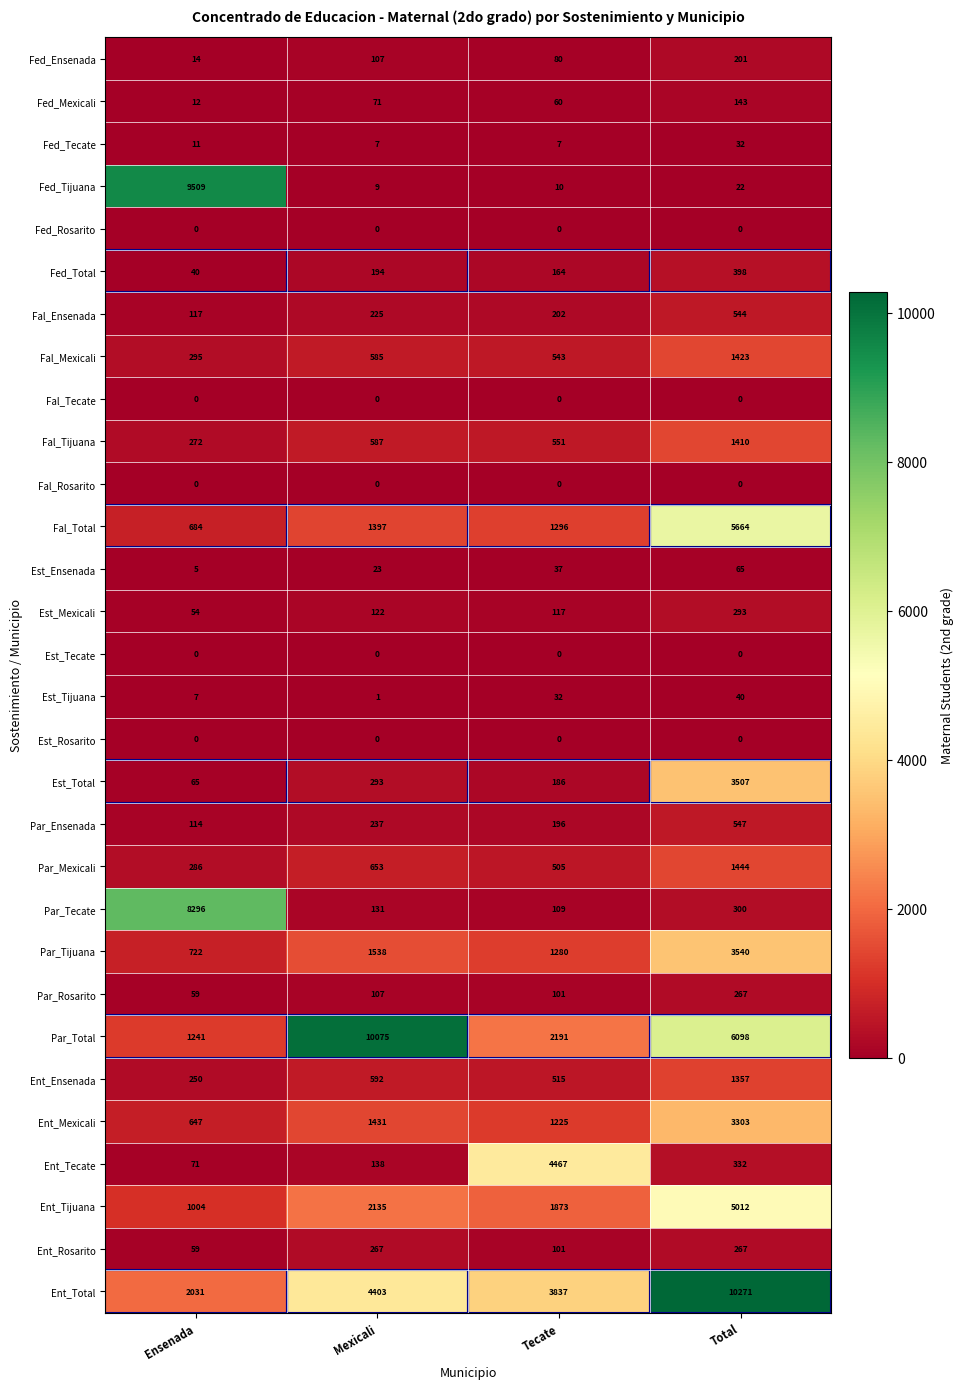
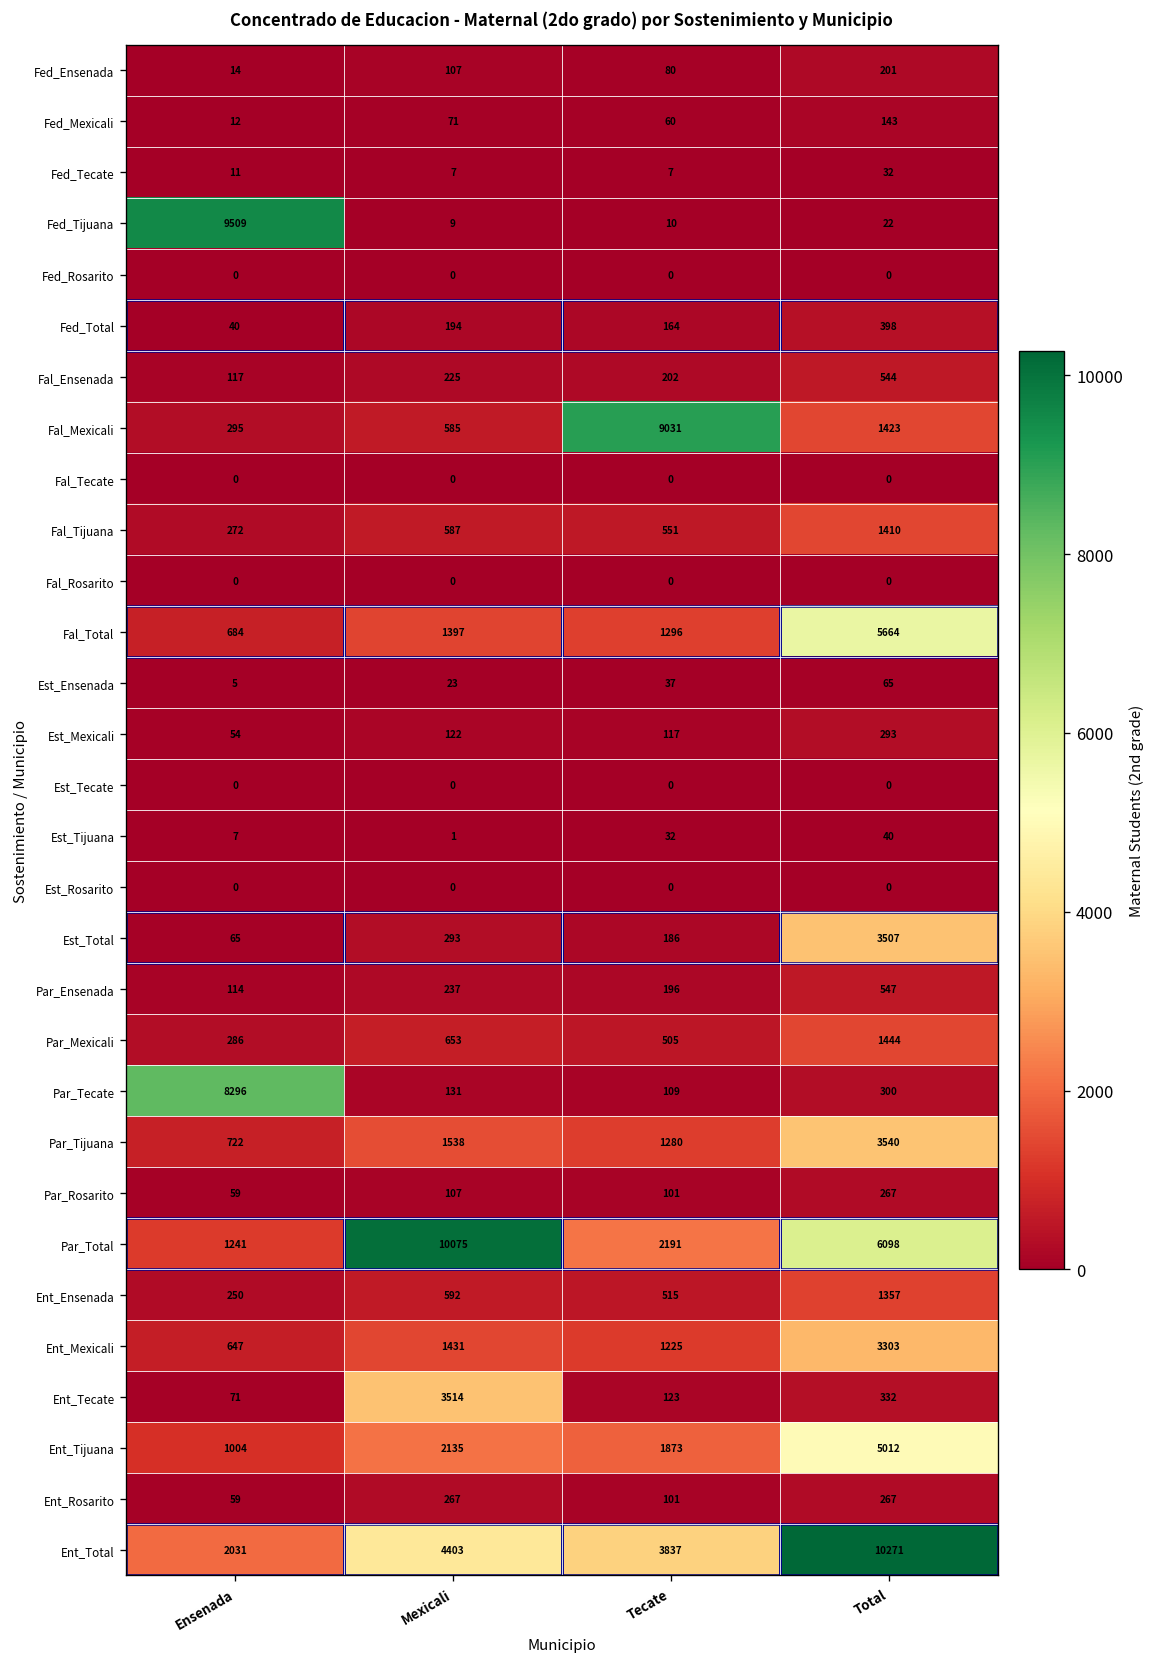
  {
    "Fed_Ensenada": {
      "Ensenada": 14,
      "Mexicali": 107,
      "Tecate": 80,
      "Total": 201
    },
    "Fed_Mexicali": {
      "Ensenada": 12,
      "Mexicali": 71,
      "Tecate": 60,
      "Total": 143
    },
    "Fed_Tecate": {
      "Ensenada": 11,
      "Mexicali": 7,
      "Tecate": 7,
      "Total": 32
    },
    "Fed_Tijuana": {
      "Ensenada": 9509,
      "Mexicali": 9,
      "Tecate": 10,
      "Total": 22
    },
    "Fed_Rosarito": {
      "Ensenada": 0,
      "Mexicali": 0,
      "Tecate": 0,
      "Total": 0
    },
    "Fed_Total": {
      "Ensenada": 40,
      "Mexicali": 194,
      "Tecate": 164,
      "Total": 398
    },
    "Fal_Ensenada": {
      "Ensenada": 117,
      "Mexicali": 225,
      "Tecate": 202,
      "Total": 544
    },
    "Fal_Mexicali": {
      "Ensenada": 295,
      "Mexicali": 585,
-     "Tecate": 543,
+     "Tecate": 9031,
      "Total": 1423
    },
    "Fal_Tecate": {
      "Ensenada": 0,
      "Mexicali": 0,
      "Tecate": 0,
      "Total": 0
    },
    "Fal_Tijuana": {
      "Ensenada": 272,
      "Mexicali": 587,
      "Tecate": 551,
      "Total": 1410
    },
    "Fal_Rosarito": {
      "Ensenada": 0,
      "Mexicali": 0,
      "Tecate": 0,
      "Total": 0
    },
    "Fal_Total": {
      "Ensenada": 684,
      "Mexicali": 1397,
      "Tecate": 1296,
      "Total": 5664
    },
    "Est_Ensenada": {
      "Ensenada": 5,
      "Mexicali": 23,
      "Tecate": 37,
      "Total": 65
    },
    "Est_Mexicali": {
      "Ensenada": 54,
      "Mexicali": 122,
      "Tecate": 117,
      "Total": 293
    },
    "Est_Tecate": {
      "Ensenada": 0,
      "Mexicali": 0,
      "Tecate": 0,
      "Total": 0
    },
    "Est_Tijuana": {
      "Ensenada": 7,
      "Mexicali": 1,
      "Tecate": 32,
      "Total": 40
    },
    "Est_Rosarito": {
      "Ensenada": 0,
      "Mexicali": 0,
      "Tecate": 0,
      "Total": 0
    },
    "Est_Total": {
      "Ensenada": 65,
      "Mexicali": 293,
      "Tecate": 186,
      "Total": 3507
    },
    "Par_Ensenada": {
      "Ensenada": 114,
      "Mexicali": 237,
      "Tecate": 196,
      "Total": 547
    },
    "Par_Mexicali": {
      "Ensenada": 286,
      "Mexicali": 653,
      "Tecate": 505,
      "Total": 1444
    },
    "Par_Tecate": {
      "Ensenada": 8296,
      "Mexicali": 131,
      "Tecate": 109,
      "Total": 300
    },
    "Par_Tijuana": {
      "Ensenada": 722,
      "Mexicali": 1538,
      "Tecate": 1280,
      "Total": 3540
    },
    "Par_Rosarito": {
      "Ensenada": 59,
      "Mexicali": 107,
      "Tecate": 101,
      "Total": 267
    },
    "Par_Total": {
      "Ensenada": 1241,
      "Mexicali": 10075,
      "Tecate": 2191,
      "Total": 6098
    },
    "Ent_Ensenada": {
      "Ensenada": 250,
      "Mexicali": 592,
      "Tecate": 515,
      "Total": 1357
    },
    "Ent_Mexicali": {
      "Ensenada": 647,
      "Mexicali": 1431,
      "Tecate": 1225,
      "Total": 3303
    },
    "Ent_Tecate": {
      "Ensenada": 71,
-     "Mexicali": 138,
-     "Tecate": 4467,
+     "Mexicali": 3514,
+     "Tecate": 123,
      "Total": 332
    },
    "Ent_Tijuana": {
      "Ensenada": 1004,
      "Mexicali": 2135,
      "Tecate": 1873,
      "Total": 5012
    },
    "Ent_Rosarito": {
      "Ensenada": 59,
      "Mexicali": 267,
      "Tecate": 101,
      "Total": 267
    },
    "Ent_Total": {
      "Ensenada": 2031,
      "Mexicali": 4403,
      "Tecate": 3837,
      "Total": 10271
    }
  }
